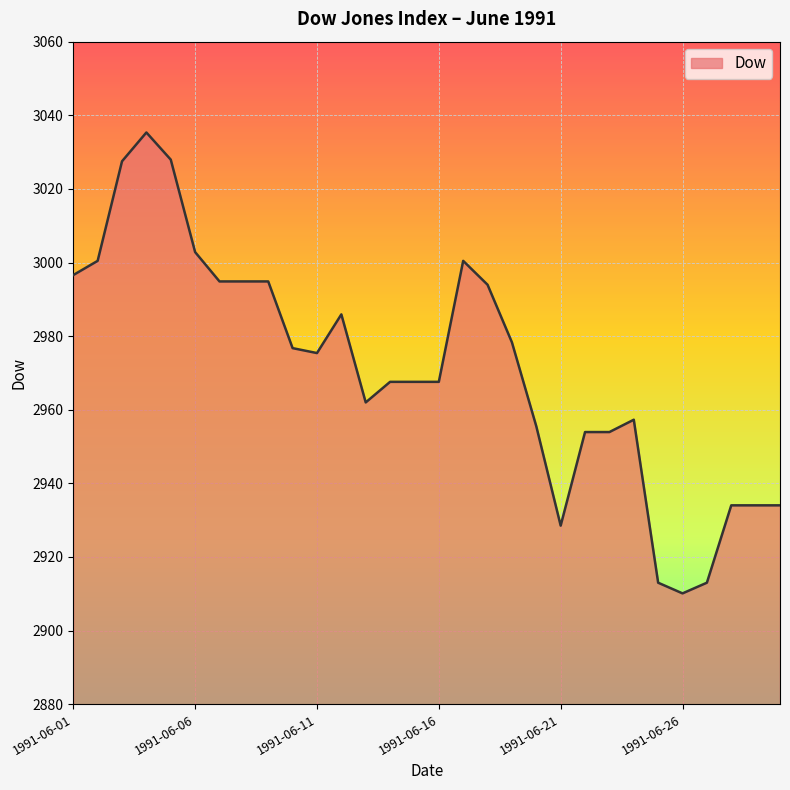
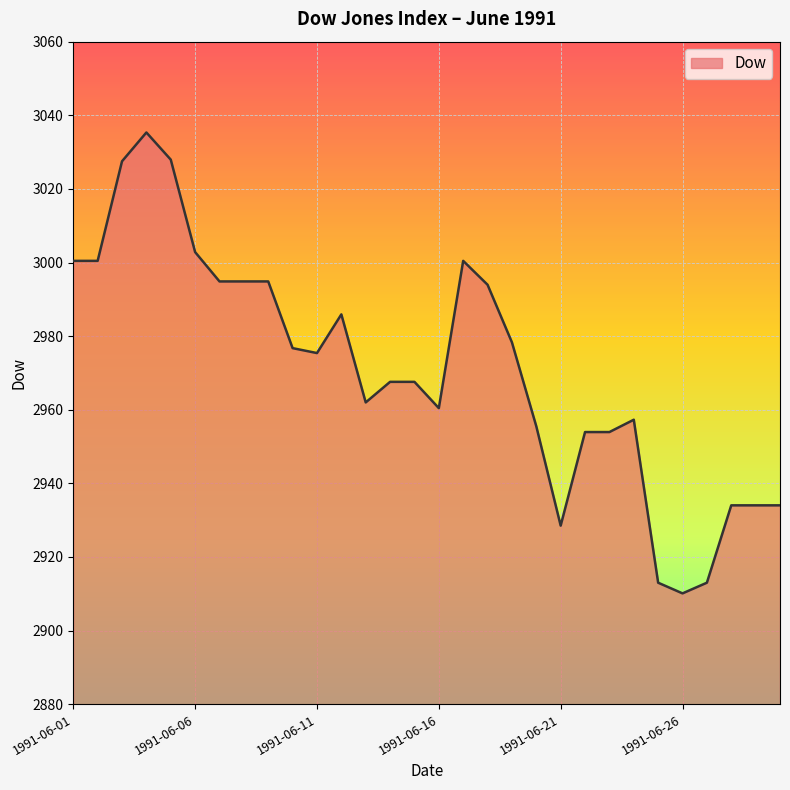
  {
-   "1991-06-01": 2997,
+   "1991-06-01": 3000,
    "1991-06-06": 3003,
    "1991-06-11": 2975,
-   "1991-06-16": 2968,
+   "1991-06-16": 2960,
    "1991-06-21": 2929,
    "1991-06-26": 2910
  }
